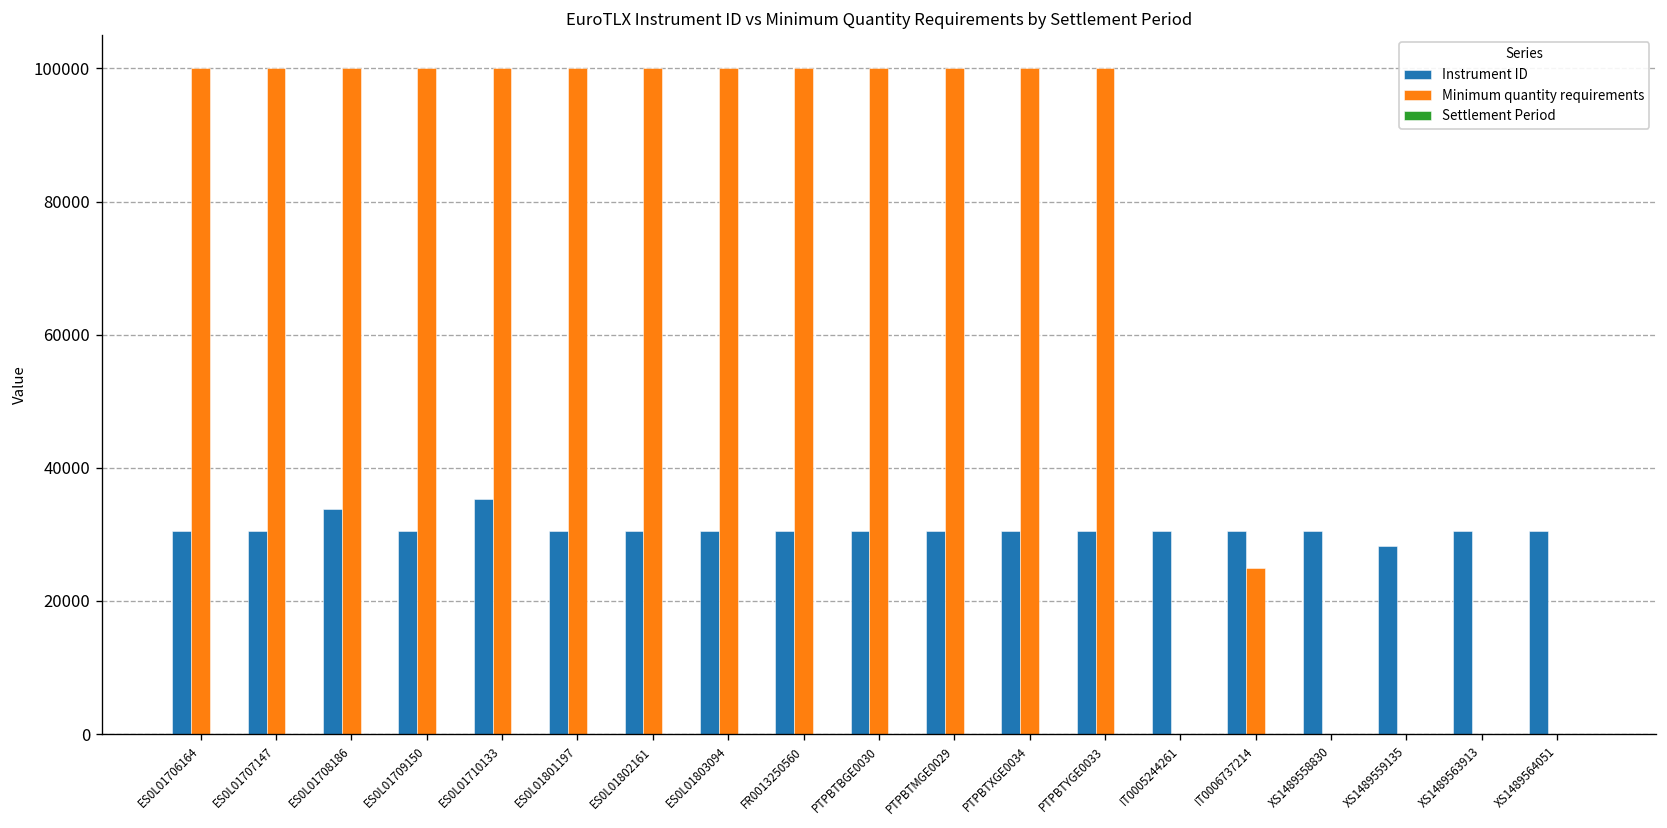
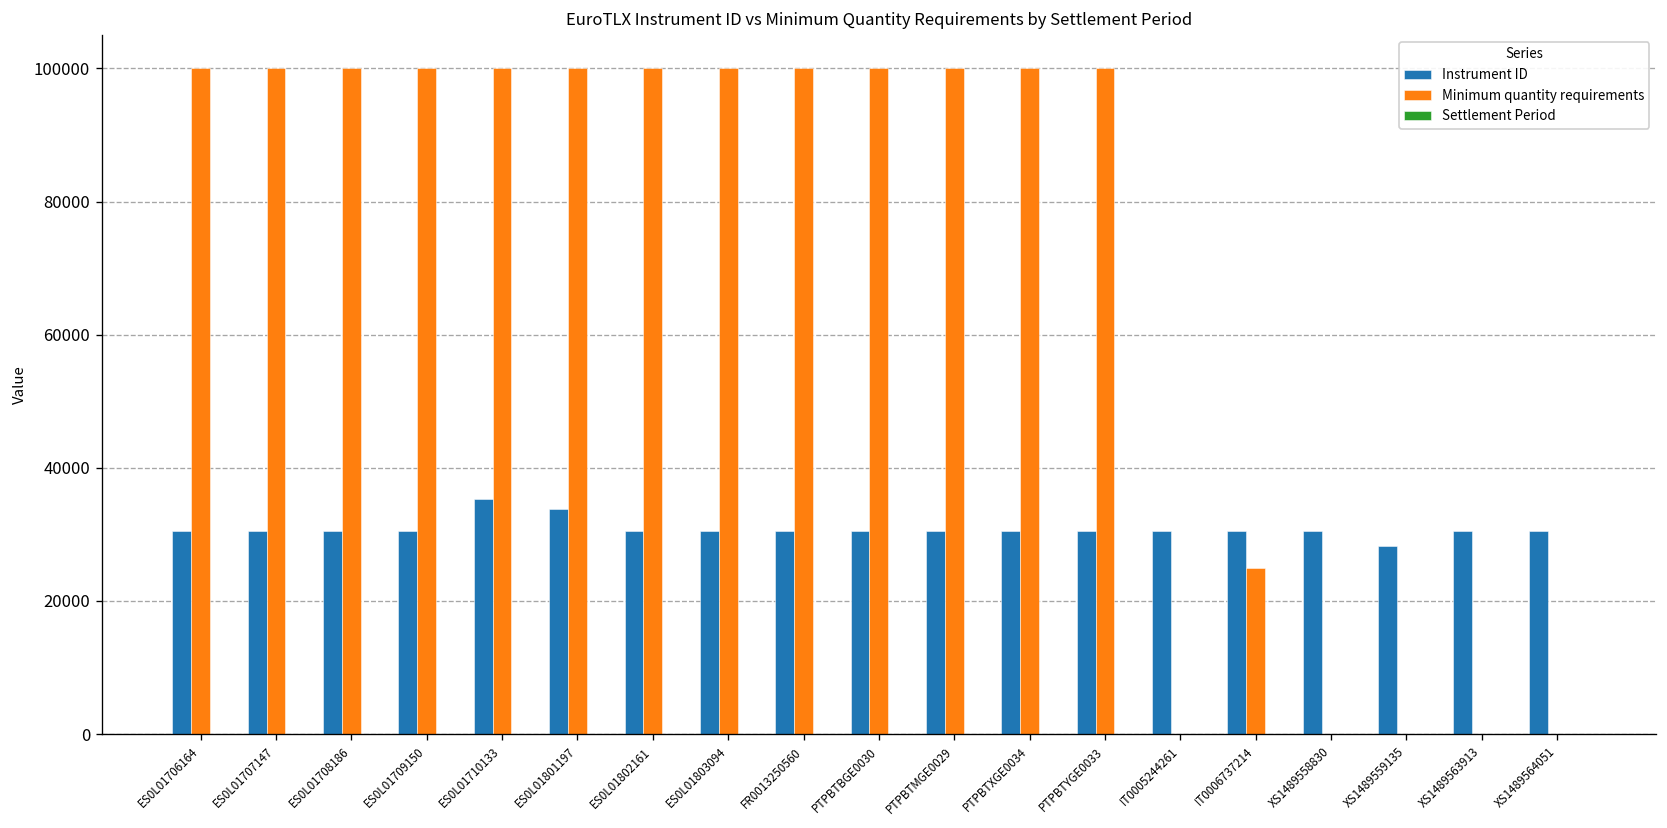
  {
    "Instrument ID": {
      "ES0L01706164": 30000,
      "ES0L01707147": 30000,
-     "ES0L01708186": 34000,
+     "ES0L01708186": 30000,
      "ES0L01709150": 30000,
      "ES0L01710133": 35000,
-     "ES0L01801197": 31000,
+     "ES0L01801197": 34000,
      "ES0L01802161": 31000,
      "ES0L01803094": 31000,
      "FR0013250560": 31000,
      "PTPBTBGE0030": 31000,
      "PTPBTMGE0029": 31000,
      "PTPBTXGE0034": 31000,
      "PTPBTYGE0033": 31000,
      "IT0005244261": 31000,
      "IT0006737214": 31000,
      "XS1489558830": 31000,
      "XS1489559135": 28000,
      "XS1489563913": 31000,
      "XS1489564051": 31000
    },
    "Minimum quantity requirements": {
      "ES0L01706164": 100000,
      "ES0L01707147": 100000,
      "ES0L01708186": 100000,
      "ES0L01709150": 100000,
      "ES0L01710133": 100000,
      "ES0L01801197": 100000,
      "ES0L01802161": 100000,
      "ES0L01803094": 100000,
      "FR0013250560": 100000,
      "PTPBTBGE0030": 100000,
      "PTPBTMGE0029": 100000,
      "PTPBTXGE0034": 100000,
      "PTPBTYGE0033": 100000,
      "IT0006737214": 25000
    }
  }
